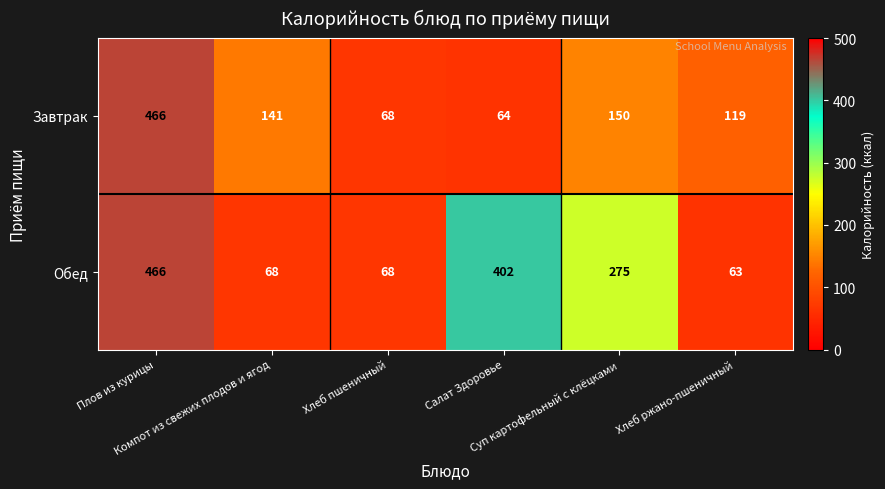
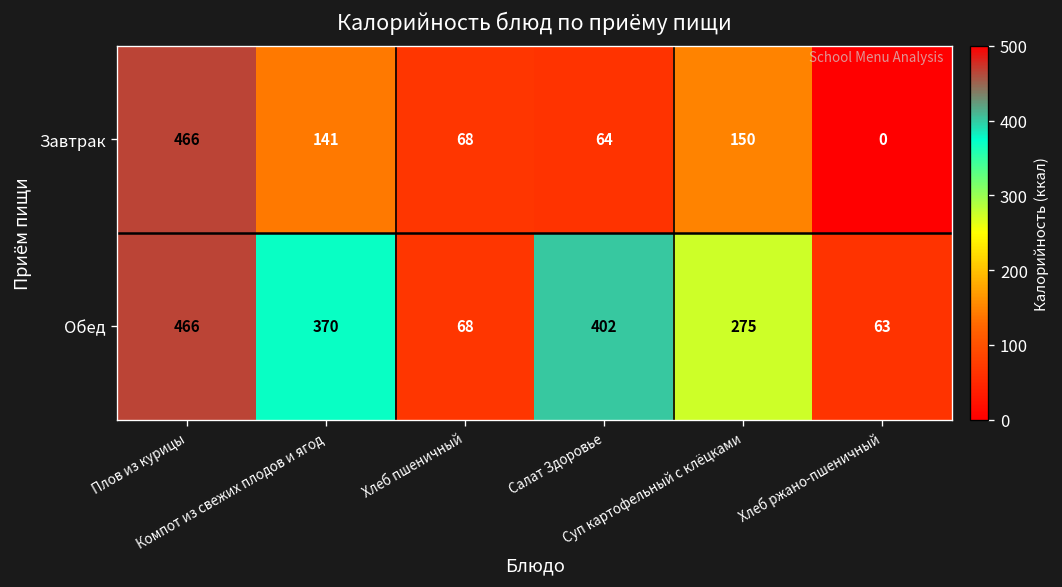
  {
    "Завтрак": {
      "Плов из курицы": 466,
      "Компот из свежих плодов и ягод": 141,
      "Хлеб пшеничный": 68,
      "Салат Здоровье": 64,
      "Суп картофельный с клёцками": 150,
-     "Хлеб ржано-пшеничный": 119
+     "Хлеб ржано-пшеничный": 0
    },
    "Обед": {
      "Плов из курицы": 466,
-     "Компот из свежих плодов и ягод": 68,
+     "Компот из свежих плодов и ягод": 370,
      "Хлеб пшеничный": 68,
      "Салат Здоровье": 402,
      "Суп картофельный с клёцками": 275,
      "Хлеб ржано-пшеничный": 63
    }
  }
